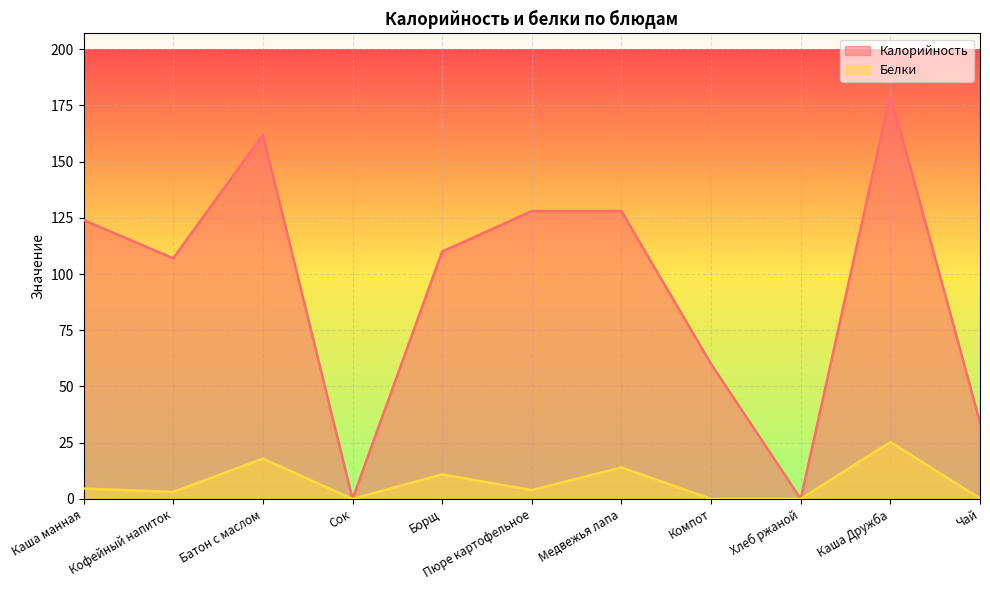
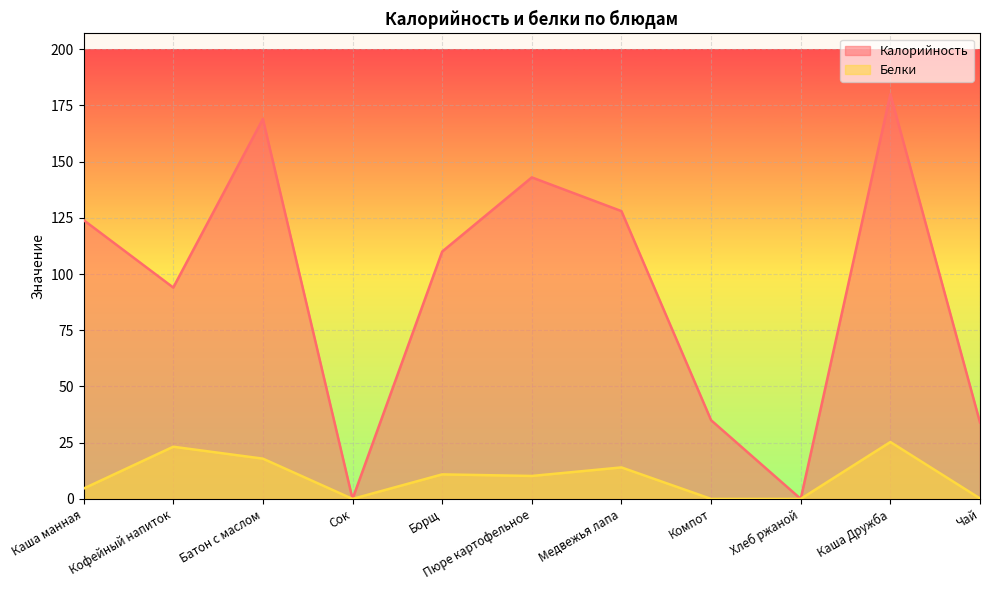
  {
    "Калорийность": {
      "Каша манная": 124,
-     "Кофейный напиток": 107,
-     "Батон с маслом": 162,
+     "Кофейный напиток": 94,
+     "Батон с маслом": 169,
      "Борщ": 110,
-     "Пюре картофельное": 128,
+     "Пюре картофельное": 143,
      "Медвежья лапа": 128,
-     "Компот": 60,
+     "Компот": 35,
      "Каша Дружба": 180,
      "Чай": 34
    },
    "Белки": {
      "Каша манная": 5,
-     "Кофейный напиток": 3,
+     "Кофейный напиток": 23,
      "Батон с маслом": 18,
      "Борщ": 11,
-     "Пюре картофельное": 4,
+     "Пюре картофельное": 10,
      "Медвежья лапа": 14,
      "Компот": 0,
      "Каша Дружба": 25,
      "Чай": 0
    }
  }
